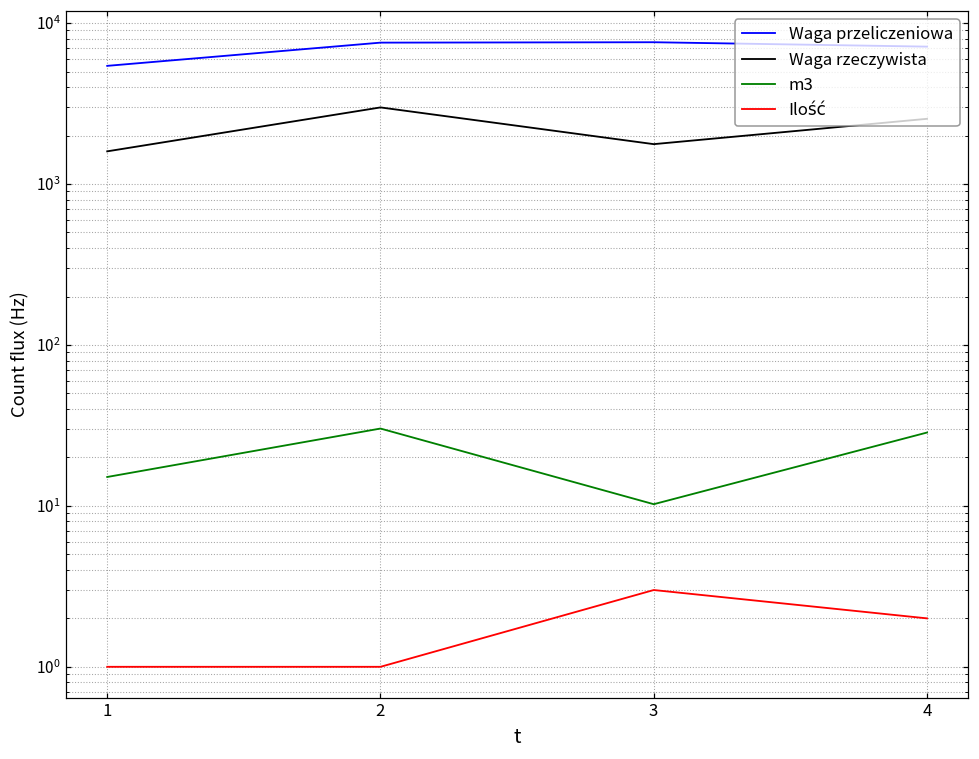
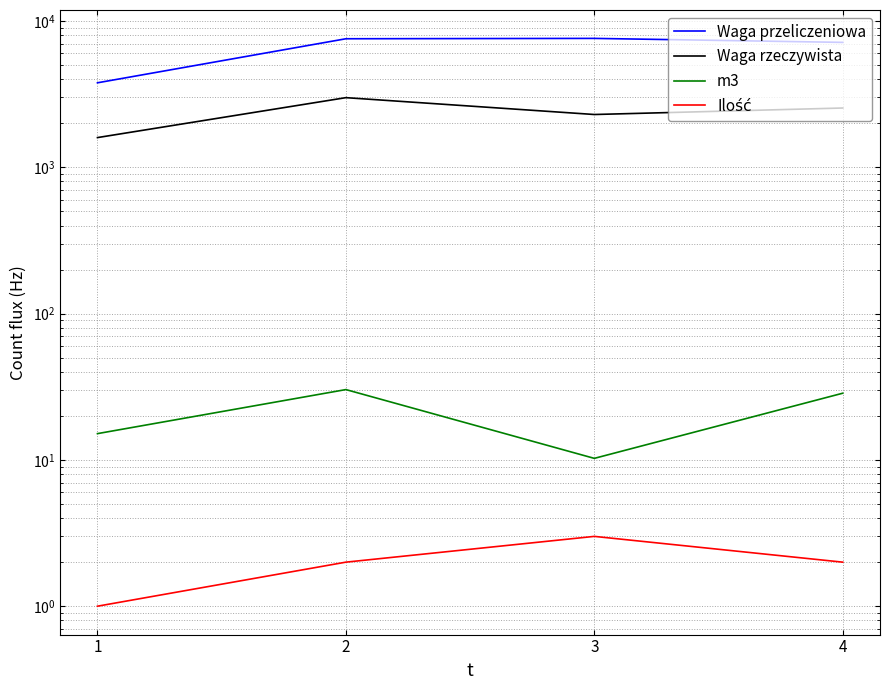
  {
    "Waga przeliczeniowa": {
-     "1": 5400,
+     "1": 3800,
      "2": 8000,
      "3": 8000
    },
    "Waga rzeczywista": {
      "1": 1600,
      "2": 3000,
-     "3": 1800
+     "3": 2300
    },
    "m3": {
      "1": 15,
      "2": 30,
      "3": 10,
      "4": 29
    },
    "Ilość": {
      "1": 1,
-     "2": 1,
+     "2": 2,
      "3": 3,
      "4": 2
    }
  }
